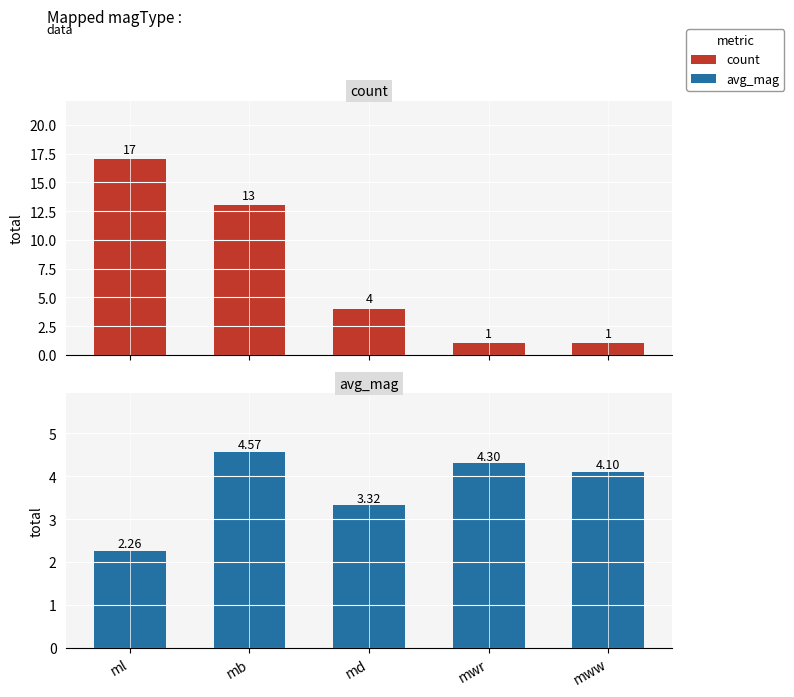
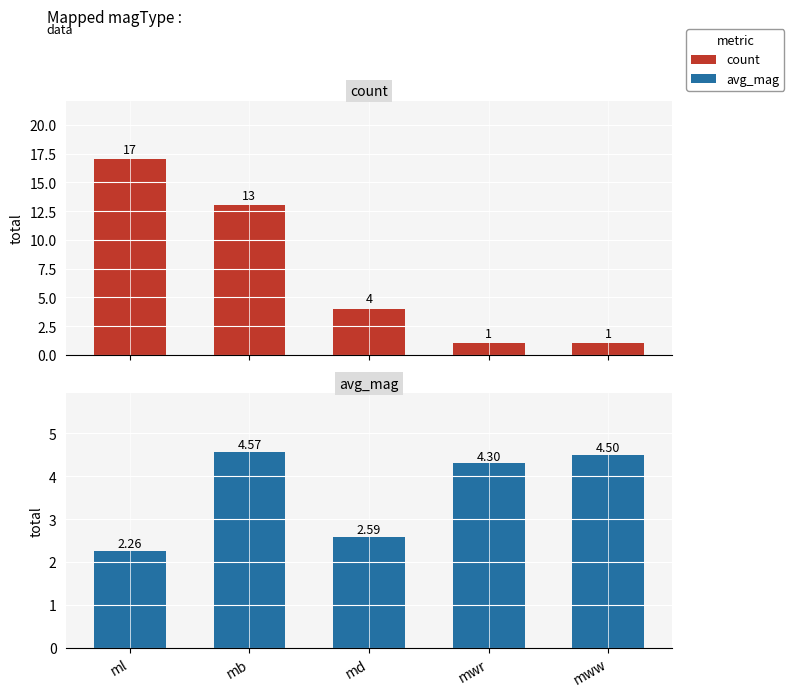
  {
    "avg_mag": {
      "ml": 2.26,
      "mb": 4.57,
-     "md": 3.32,
+     "md": 2.59,
      "mwr": 4.30,
-     "mww": 4.10
+     "mww": 4.50
    }
  }
